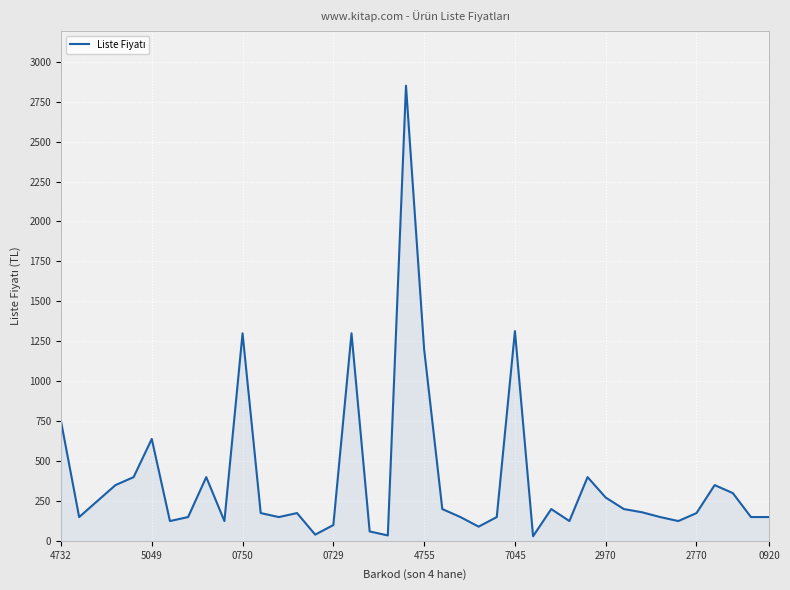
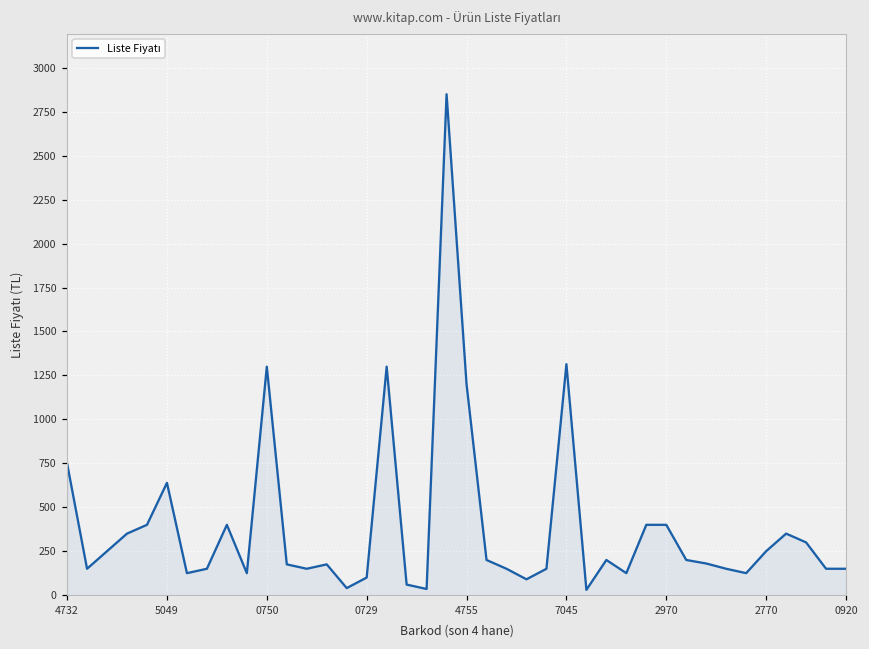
  {
    "4732": 750,
    "5049": 640,
    "0750": 1300,
    "0729": 100,
    "4755": 1200,
    "7045": 1310,
-   "2970": 270,
-   "2770": 180,
+   "2970": 400,
+   "2770": 250,
    "0920": 150
  }
